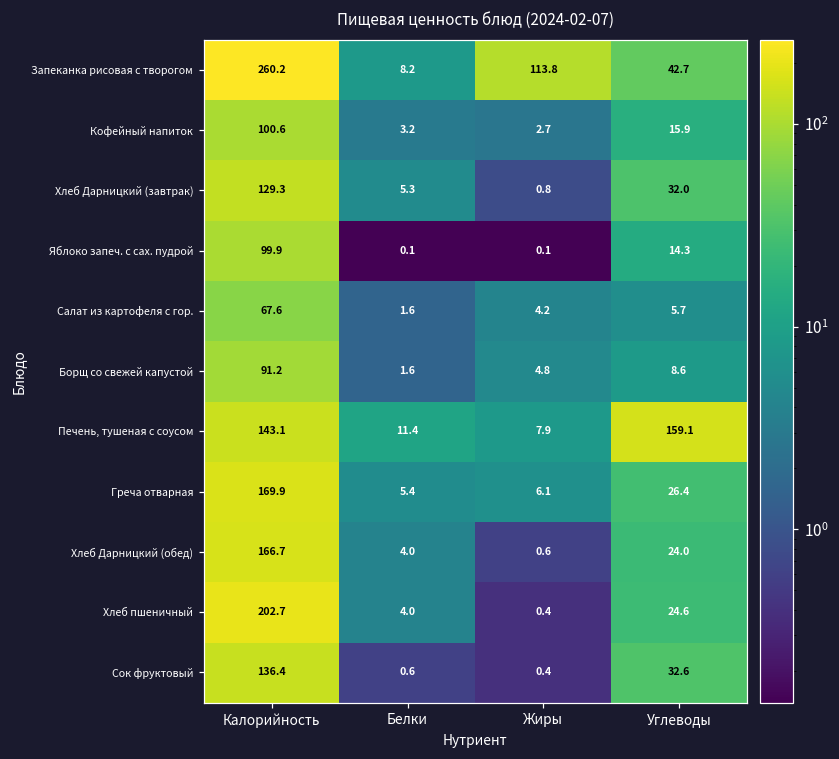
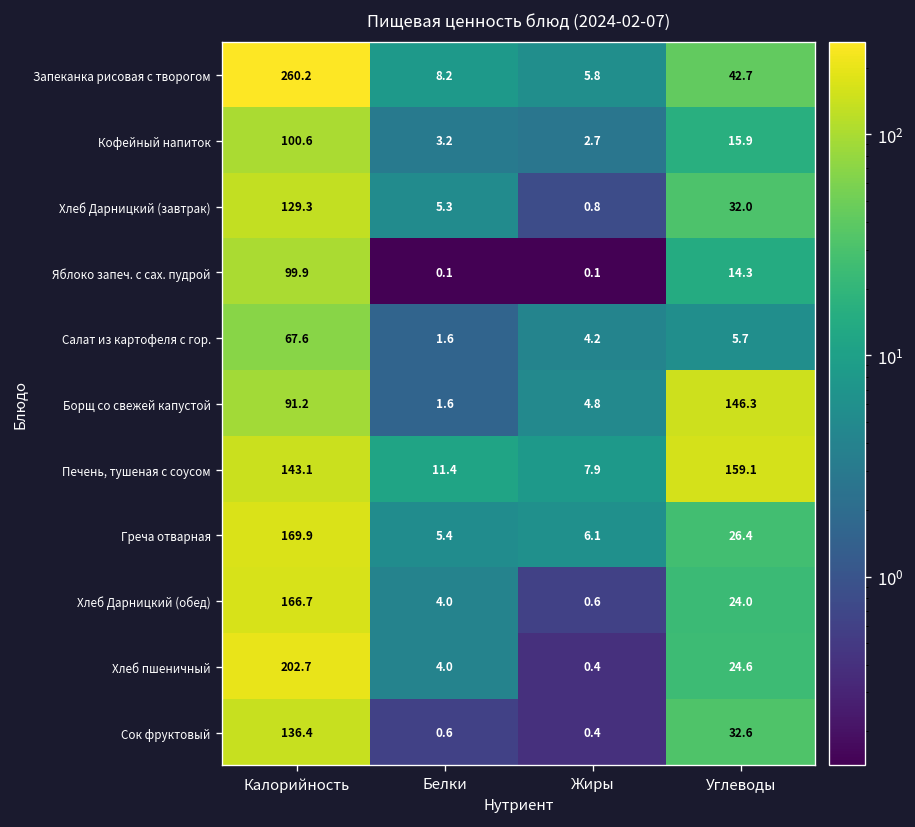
  {
    "Запеканка рисовая с творогом": {
      "Калорийность": 260.2,
      "Белки": 8.2,
-     "Жиры": 113.8,
+     "Жиры": 5.8,
      "Углеводы": 42.7
    },
    "Кофейный напиток": {
      "Калорийность": 100.6,
      "Белки": 3.2,
      "Жиры": 2.7,
      "Углеводы": 15.9
    },
    "Хлеб Дарницкий (завтрак)": {
      "Калорийность": 129.3,
      "Белки": 5.3,
      "Жиры": 0.8,
      "Углеводы": 32.0
    },
    "Яблоко запеч. с сах. пудрой": {
      "Калорийность": 99.9,
      "Белки": 0.1,
      "Жиры": 0.1,
      "Углеводы": 14.3
    },
    "Салат из картофеля с гор.": {
      "Калорийность": 67.6,
      "Белки": 1.6,
      "Жиры": 4.2,
      "Углеводы": 5.7
    },
    "Борщ со свежей капустой": {
      "Калорийность": 91.2,
      "Белки": 1.6,
      "Жиры": 4.8,
-     "Углеводы": 8.6
+     "Углеводы": 146.3
    },
    "Печень, тушеная с соусом": {
      "Калорийность": 143.1,
      "Белки": 11.4,
      "Жиры": 7.9,
      "Углеводы": 159.1
    },
    "Греча отварная": {
      "Калорийность": 169.9,
      "Белки": 5.4,
      "Жиры": 6.1,
      "Углеводы": 26.4
    },
    "Хлеб Дарницкий (обед)": {
      "Калорийность": 166.7,
      "Белки": 4.0,
      "Жиры": 0.6,
      "Углеводы": 24.0
    },
    "Хлеб пшеничный": {
      "Калорийность": 202.7,
      "Белки": 4.0,
      "Жиры": 0.4,
      "Углеводы": 24.6
    },
    "Сок фруктовый": {
      "Калорийность": 136.4,
      "Белки": 0.6,
      "Жиры": 0.4,
      "Углеводы": 32.6
    }
  }
